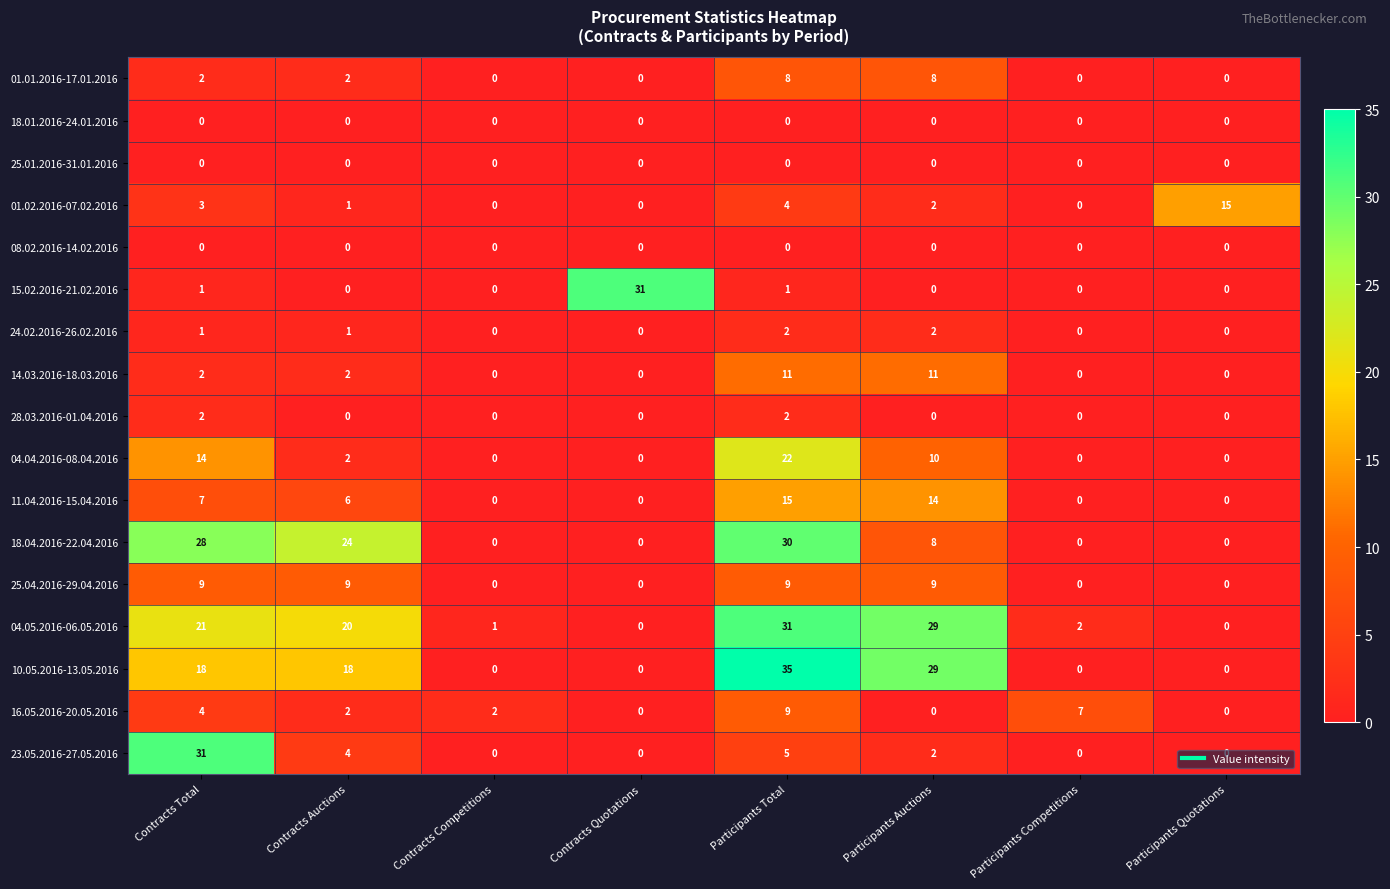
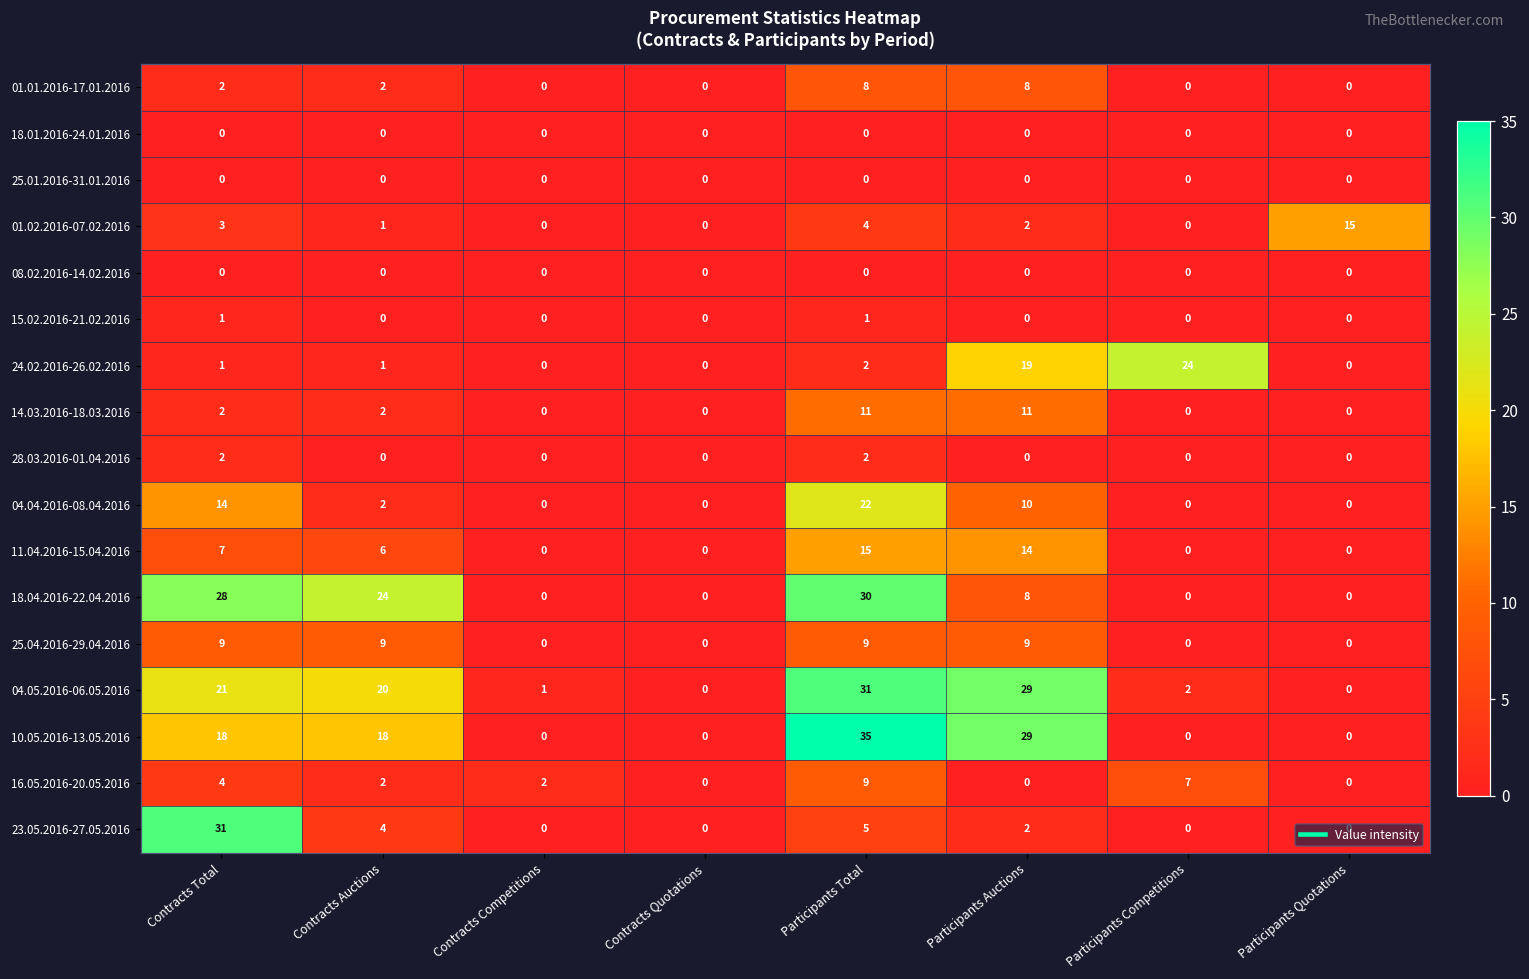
  {
    "01.01.2016-17.01.2016": {
      "Contracts Total": 2,
      "Contracts Auctions": 2,
      "Contracts Competitions": 0,
      "Contracts Quotations": 0,
      "Participants Total": 8,
      "Participants Auctions": 8,
      "Participants Competitions": 0,
      "Participants Quotations": 0
    },
    "18.01.2016-24.01.2016": {
      "Contracts Total": 0,
      "Contracts Auctions": 0,
      "Contracts Competitions": 0,
      "Contracts Quotations": 0,
      "Participants Total": 0,
      "Participants Auctions": 0,
      "Participants Competitions": 0,
      "Participants Quotations": 0
    },
    "25.01.2016-31.01.2016": {
      "Contracts Total": 0,
      "Contracts Auctions": 0,
      "Contracts Competitions": 0,
      "Contracts Quotations": 0,
      "Participants Total": 0,
      "Participants Auctions": 0,
      "Participants Competitions": 0,
      "Participants Quotations": 0
    },
    "01.02.2016-07.02.2016": {
      "Contracts Total": 3,
      "Contracts Auctions": 1,
      "Contracts Competitions": 0,
      "Contracts Quotations": 0,
      "Participants Total": 4,
      "Participants Auctions": 2,
      "Participants Competitions": 0,
      "Participants Quotations": 15
    },
    "08.02.2016-14.02.2016": {
      "Contracts Total": 0,
      "Contracts Auctions": 0,
      "Contracts Competitions": 0,
      "Contracts Quotations": 0,
      "Participants Total": 0,
      "Participants Auctions": 0,
      "Participants Competitions": 0,
      "Participants Quotations": 0
    },
    "15.02.2016-21.02.2016": {
      "Contracts Total": 1,
      "Contracts Auctions": 0,
      "Contracts Competitions": 0,
-     "Contracts Quotations": 31,
+     "Contracts Quotations": 0,
      "Participants Total": 1,
      "Participants Auctions": 0,
      "Participants Competitions": 0,
      "Participants Quotations": 0
    },
    "24.02.2016-26.02.2016": {
      "Contracts Total": 1,
      "Contracts Auctions": 1,
      "Contracts Competitions": 0,
      "Contracts Quotations": 0,
      "Participants Total": 2,
-     "Participants Auctions": 2,
-     "Participants Competitions": 0,
+     "Participants Auctions": 19,
+     "Participants Competitions": 24,
      "Participants Quotations": 0
    },
    "14.03.2016-18.03.2016": {
      "Contracts Total": 2,
      "Contracts Auctions": 2,
      "Contracts Competitions": 0,
      "Contracts Quotations": 0,
      "Participants Total": 11,
      "Participants Auctions": 11,
      "Participants Competitions": 0,
      "Participants Quotations": 0
    },
    "28.03.2016-01.04.2016": {
      "Contracts Total": 2,
      "Contracts Auctions": 0,
      "Contracts Competitions": 0,
      "Contracts Quotations": 0,
      "Participants Total": 2,
      "Participants Auctions": 0,
      "Participants Competitions": 0,
      "Participants Quotations": 0
    },
    "04.04.2016-08.04.2016": {
      "Contracts Total": 14,
      "Contracts Auctions": 2,
      "Contracts Competitions": 0,
      "Contracts Quotations": 0,
      "Participants Total": 22,
      "Participants Auctions": 10,
      "Participants Competitions": 0,
      "Participants Quotations": 0
    },
    "11.04.2016-15.04.2016": {
      "Contracts Total": 7,
      "Contracts Auctions": 6,
      "Contracts Competitions": 0,
      "Contracts Quotations": 0,
      "Participants Total": 15,
      "Participants Auctions": 14,
      "Participants Competitions": 0,
      "Participants Quotations": 0
    },
    "18.04.2016-22.04.2016": {
      "Contracts Total": 28,
      "Contracts Auctions": 24,
      "Contracts Competitions": 0,
      "Contracts Quotations": 0,
      "Participants Total": 30,
      "Participants Auctions": 8,
      "Participants Competitions": 0,
      "Participants Quotations": 0
    },
    "25.04.2016-29.04.2016": {
      "Contracts Total": 9,
      "Contracts Auctions": 9,
      "Contracts Competitions": 0,
      "Contracts Quotations": 0,
      "Participants Total": 9,
      "Participants Auctions": 9,
      "Participants Competitions": 0,
      "Participants Quotations": 0
    },
    "04.05.2016-06.05.2016": {
      "Contracts Total": 21,
      "Contracts Auctions": 20,
      "Contracts Competitions": 1,
      "Contracts Quotations": 0,
      "Participants Total": 31,
      "Participants Auctions": 29,
      "Participants Competitions": 2,
      "Participants Quotations": 0
    },
    "10.05.2016-13.05.2016": {
      "Contracts Total": 18,
      "Contracts Auctions": 18,
      "Contracts Competitions": 0,
      "Contracts Quotations": 0,
      "Participants Total": 35,
      "Participants Auctions": 29,
      "Participants Competitions": 0,
      "Participants Quotations": 0
    },
    "16.05.2016-20.05.2016": {
      "Contracts Total": 4,
      "Contracts Auctions": 2,
      "Contracts Competitions": 2,
      "Contracts Quotations": 0,
      "Participants Total": 9,
      "Participants Auctions": 0,
      "Participants Competitions": 7,
      "Participants Quotations": 0
    },
    "23.05.2016-27.05.2016": {
      "Contracts Total": 31,
      "Contracts Auctions": 4,
      "Contracts Competitions": 0,
      "Contracts Quotations": 0,
      "Participants Total": 5,
      "Participants Auctions": 2,
      "Participants Competitions": 0
    }
  }
